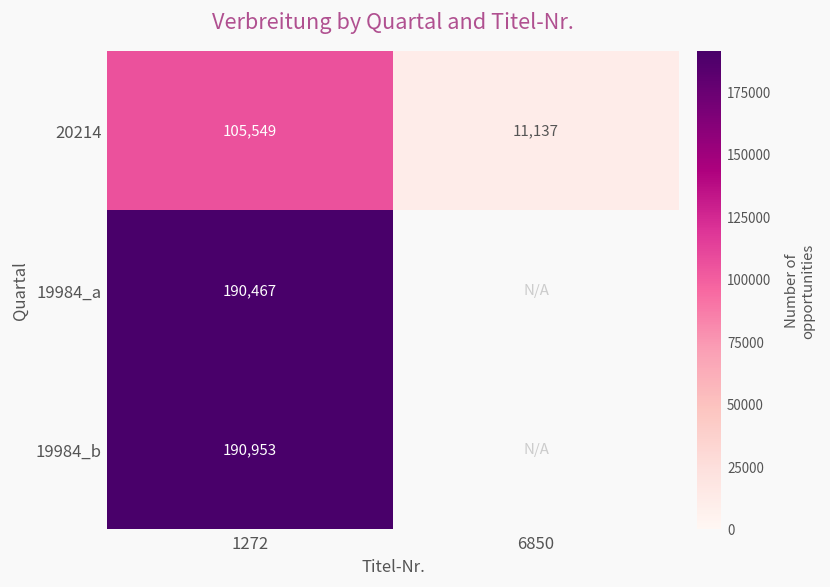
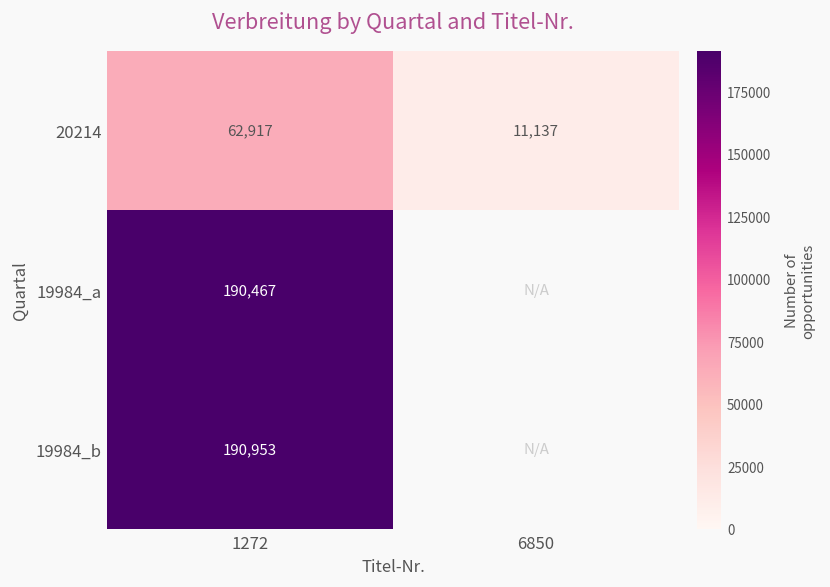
  {
    "20214": {
-     "1272": "105,549",
+     "1272": "62,917",
      "6850": "11,137"
    },
    "19984_a": {
      "1272": "190,467"
    },
    "19984_b": {
      "1272": "190,953"
    }
  }
